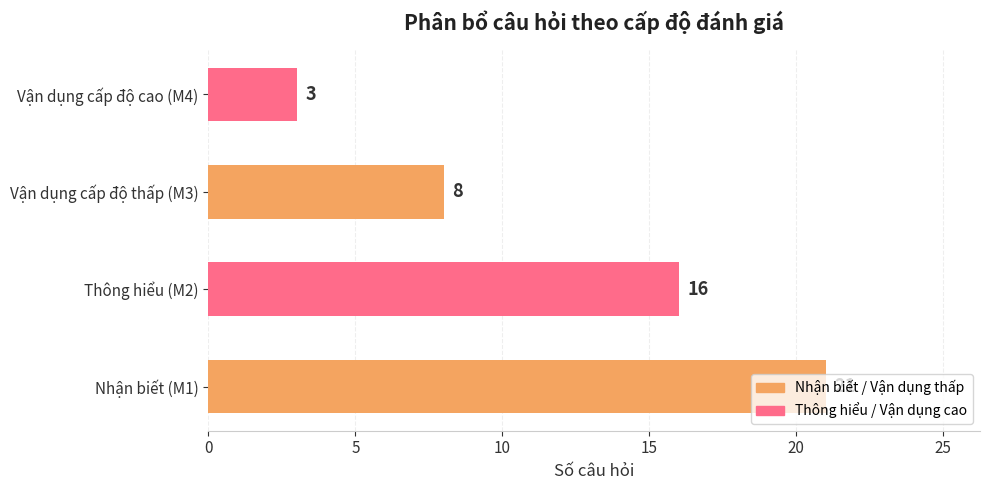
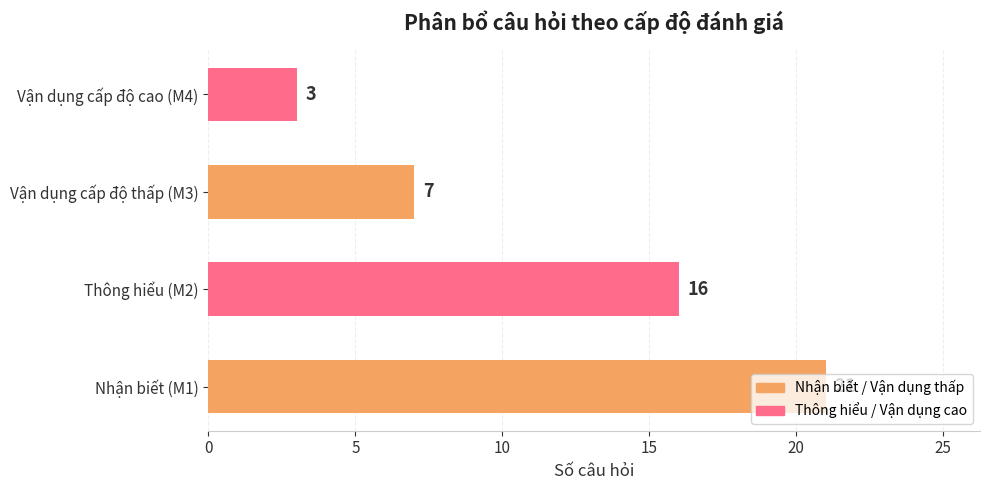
  {
    "Vận dụng cấp độ cao (M4)": 3,
-   "Vận dụng cấp độ thấp (M3)": 8,
+   "Vận dụng cấp độ thấp (M3)": 7,
    "Thông hiểu (M2)": 16
  }
